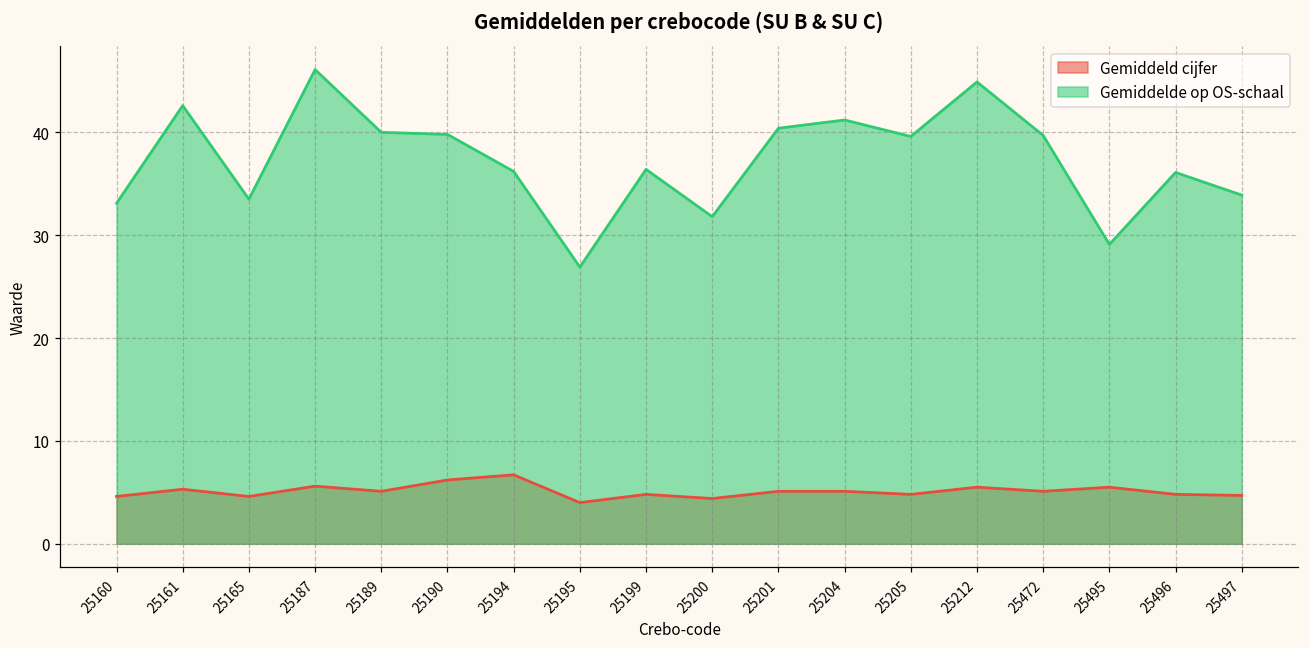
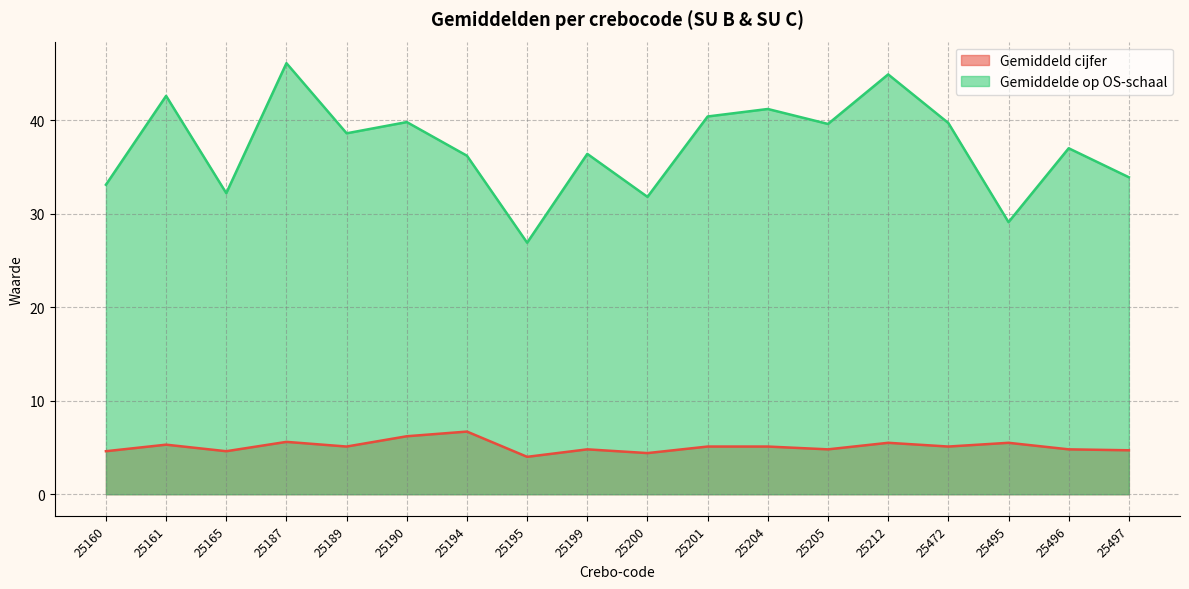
  {
    "Gemiddeld cijfer": {
      "25160": 5,
      "25161": 5,
      "25165": 5,
      "25187": 6,
      "25189": 5,
      "25190": 6,
      "25194": 7,
      "25195": 4,
      "25199": 5,
      "25200": 4,
      "25201": 5,
      "25204": 5,
      "25205": 5,
      "25212": 6,
      "25472": 5,
      "25495": 6,
      "25496": 5,
      "25497": 5
    },
    "Gemiddelde op OS-schaal": {
      "25160": 33,
      "25161": 43,
-     "25165": 34,
+     "25165": 32,
      "25187": 46,
-     "25189": 40,
+     "25189": 39,
      "25190": 40,
      "25194": 36,
      "25195": 27,
      "25199": 36,
      "25200": 32,
      "25201": 40,
      "25204": 41,
      "25205": 40,
      "25212": 45,
      "25472": 40,
      "25495": 29,
-     "25496": 36,
+     "25496": 37,
      "25497": 34
    }
  }
